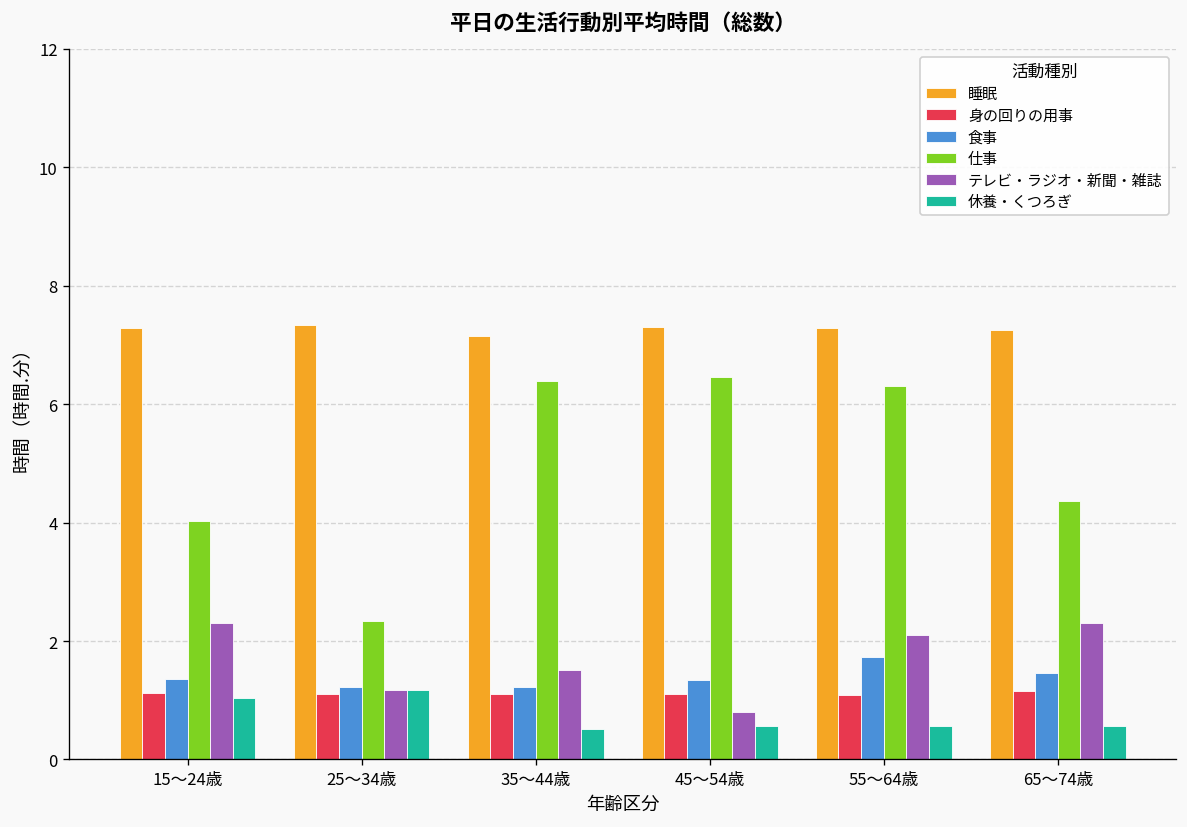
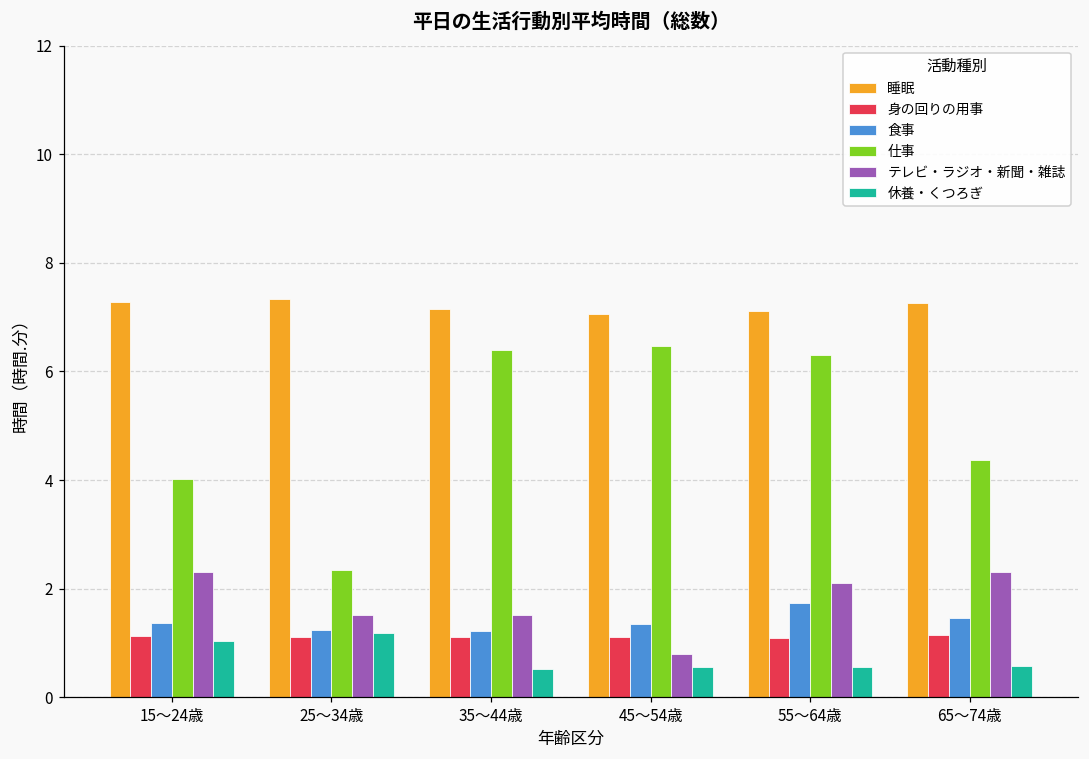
  {
    "睡眠": {
      "15～24歳": 7.3,
      "25～34歳": 7.3,
      "35～44歳": 7.2,
-     "45～54歳": 7.3,
-     "55～64歳": 7.3,
+     "45～54歳": 7.1,
+     "55～64歳": 7.1,
      "65～74歳": 7.3
    },
    "身の回りの用事": {
      "15～24歳": 1.1,
      "25～34歳": 1.1,
      "35～44歳": 1.1,
      "45～54歳": 1.1,
      "55～64歳": 1.1,
      "65～74歳": 1.2
    },
    "食事": {
      "15～24歳": 1.4,
      "25～34歳": 1.2,
      "35～44歳": 1.2,
      "45～54歳": 1.3,
      "55～64歳": 1.7,
      "65～74歳": 1.5
    },
    "仕事": {
      "15～24歳": 4.0,
      "25～34歳": 2.3,
      "35～44歳": 6.4,
      "45～54歳": 6.5,
      "55～64歳": 6.3,
      "65～74歳": 4.4
    },
    "テレビ・ラジオ・新聞・雑誌": {
      "15～24歳": 2.3,
-     "25～34歳": 1.2,
+     "25～34歳": 1.5,
      "35～44歳": 1.5,
      "45～54歳": 0.8,
      "55～64歳": 2.1,
      "65～74歳": 2.3
    },
    "休養・くつろぎ": {
      "15～24歳": 1.0,
      "25～34歳": 1.2,
      "35～44歳": 0.5,
      "45～54歳": 0.6,
      "55～64歳": 0.6,
      "65～74歳": 0.6
    }
  }
